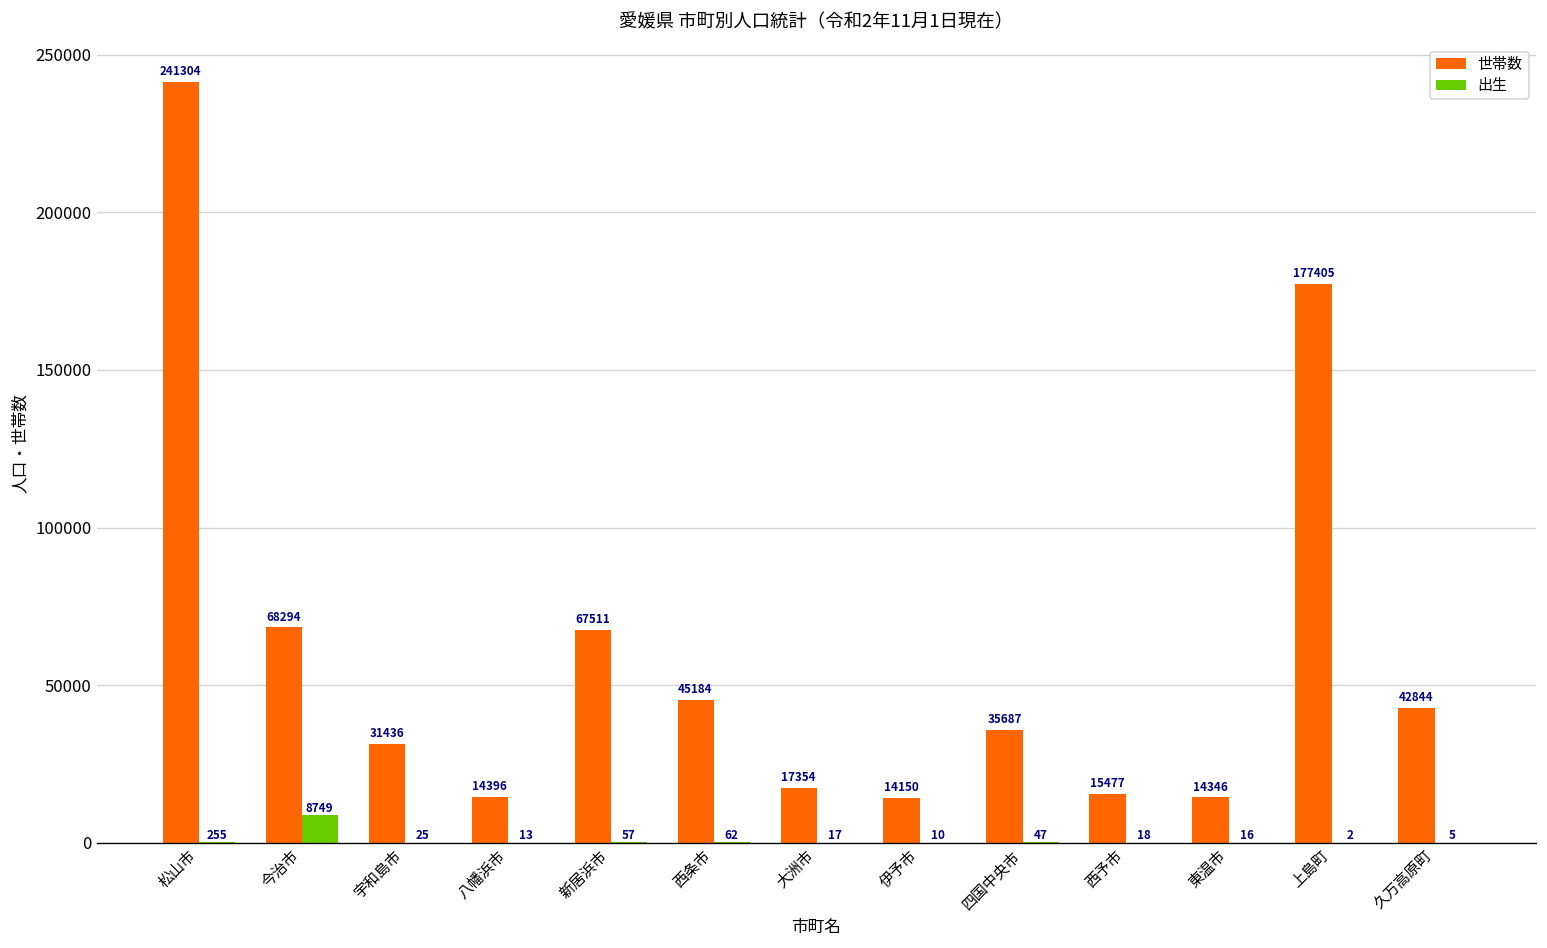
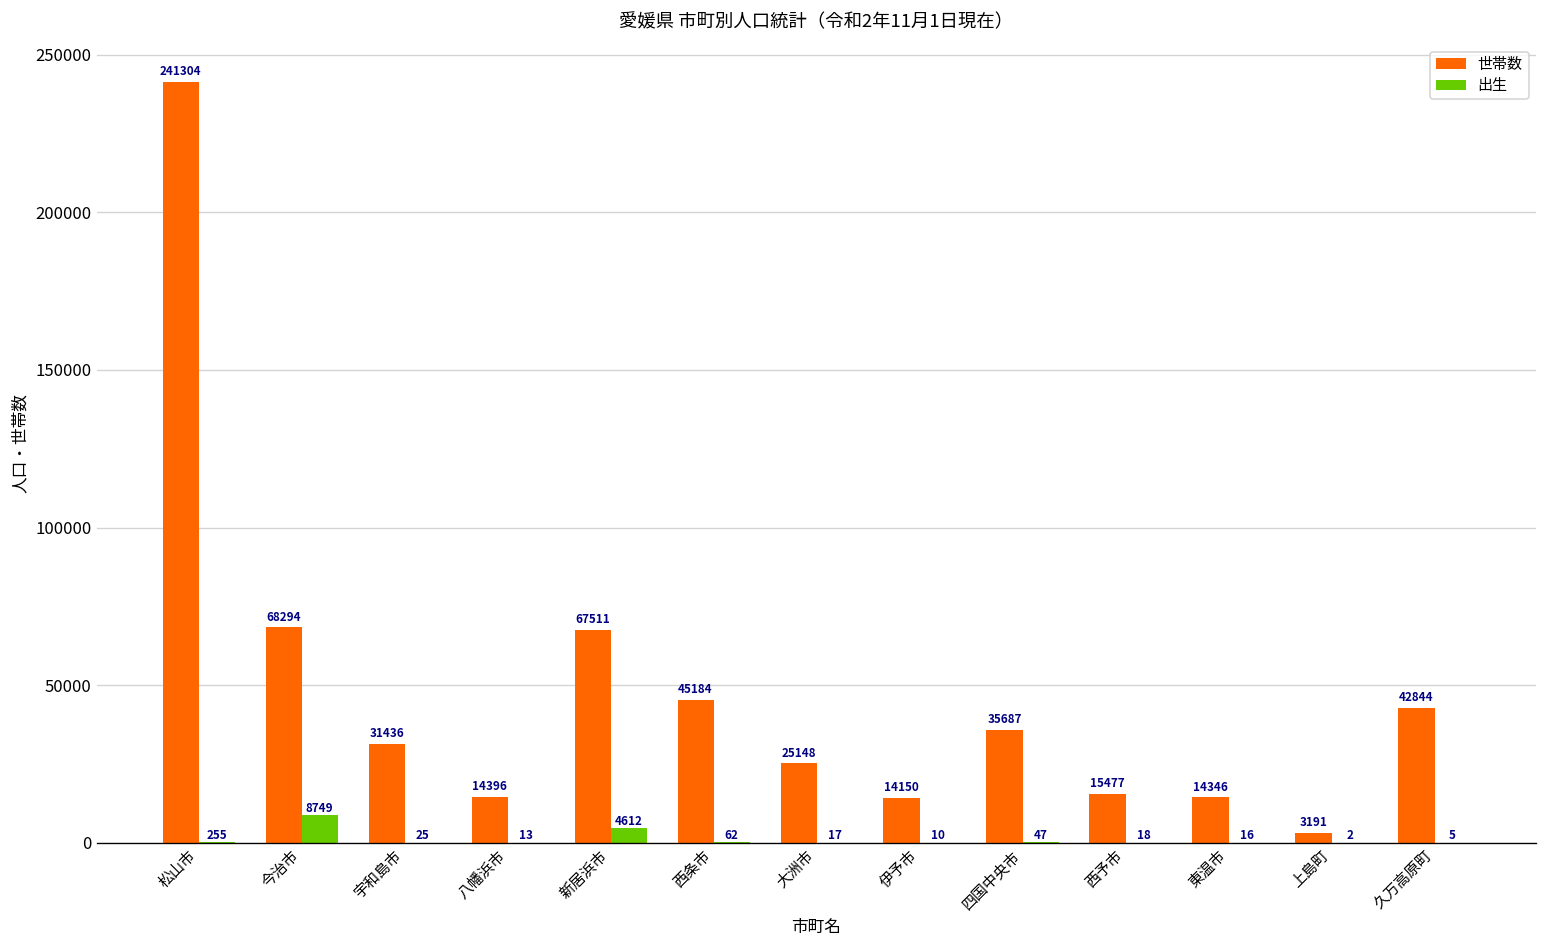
  {
    "世帯数": {
      "松山市": 241304,
      "今治市": 68294,
      "宇和島市": 31436,
      "八幡浜市": 14396,
      "新居浜市": 67511,
      "西条市": 45184,
-     "大洲市": 17354,
+     "大洲市": 25148,
      "伊予市": 14150,
      "四国中央市": 35687,
      "西予市": 15477,
      "東温市": 14346,
-     "上島町": 177405,
+     "上島町": 3191,
      "久万高原町": 42844
    },
    "出生": {
      "松山市": 255,
      "今治市": 8749,
      "宇和島市": 25,
      "八幡浜市": 13,
-     "新居浜市": 57,
+     "新居浜市": 4612,
      "西条市": 62,
      "大洲市": 17,
      "伊予市": 10,
      "四国中央市": 47,
      "西予市": 18,
      "東温市": 16,
      "上島町": 2,
      "久万高原町": 5
    }
  }
